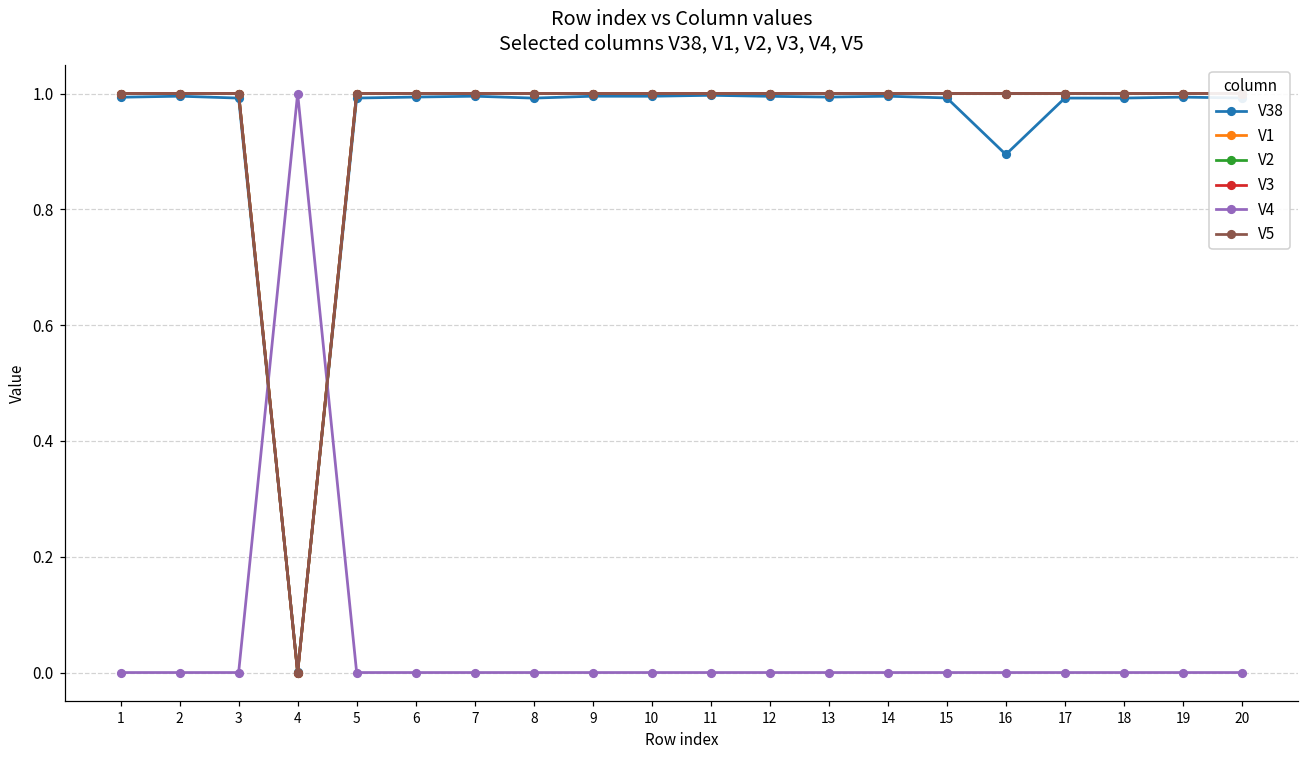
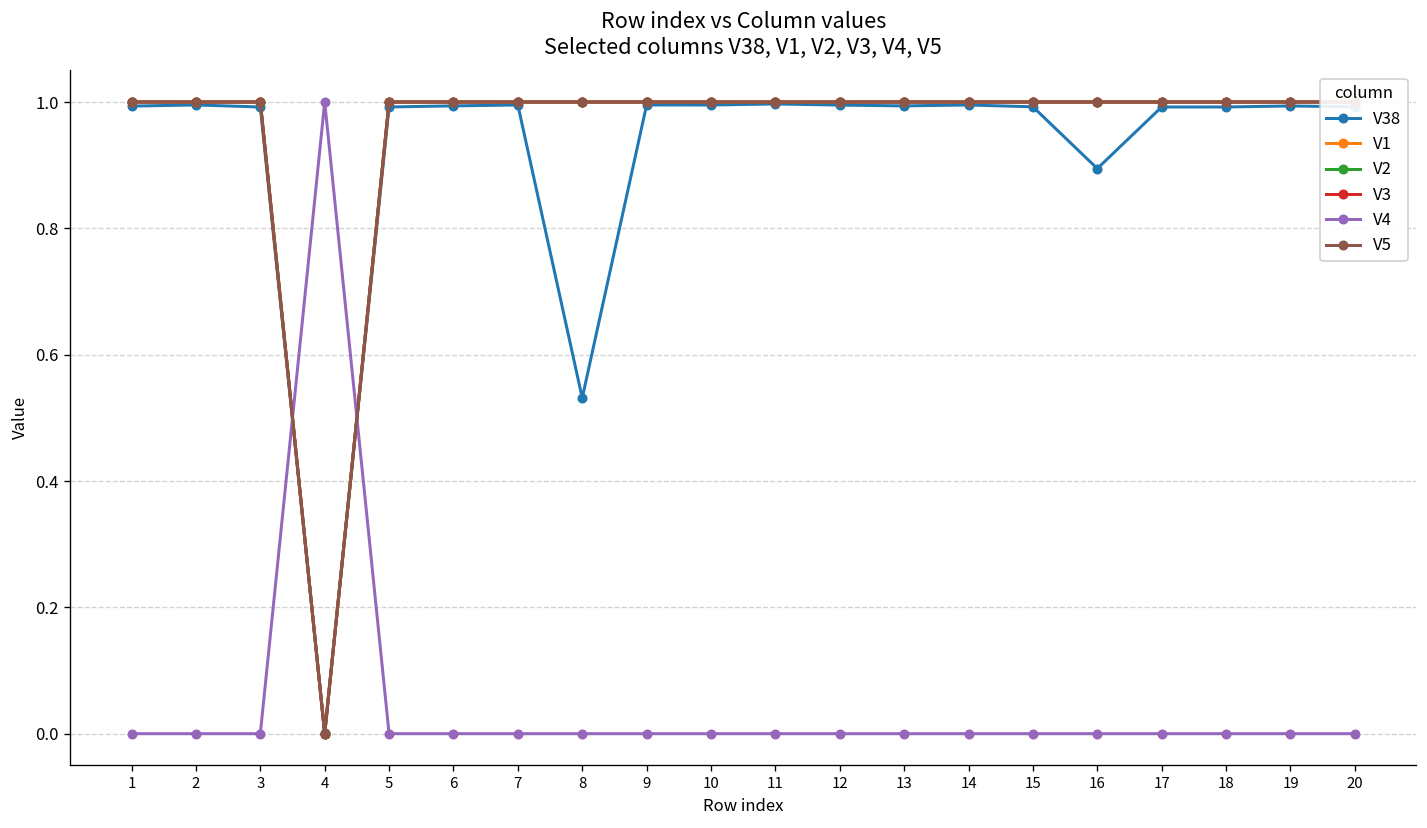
  {
    "V38": {
      "1": 0.99,
      "3": 0.99,
      "5": 0.99,
      "6": 0.99,
-     "8": 0.99,
+     "8": 0.53,
      "12": 1.00,
      "13": 0.99,
      "15": 0.99,
      "16": 0.89,
      "17": 0.99,
      "18": 0.99,
      "19": 0.99
    },
    "V5": {
      "1": 1.00,
      "3": 1.00,
      "5": 1.00,
      "6": 1.00,
      "8": 1.00,
      "12": 1.00,
      "13": 1.00,
      "15": 1.00,
      "16": 1.00,
      "17": 1.00,
      "18": 1.00,
      "19": 1.00
    },
    "V4": {
      "1": 0.00,
      "2": 0.00,
      "3": 0.00,
      "4": 1.00,
      "5": 0.00,
      "6": 0.00,
      "7": 0.00,
      "8": 0.00,
      "9": 0.00,
      "10": 0.00,
      "11": 0.00,
      "12": 0.00,
      "13": 0.00,
      "14": 0.00,
      "15": 0.00,
      "16": 0.00,
      "17": 0.00,
      "18": 0.00,
      "19": 0.00,
      "20": 0.00
    }
  }
